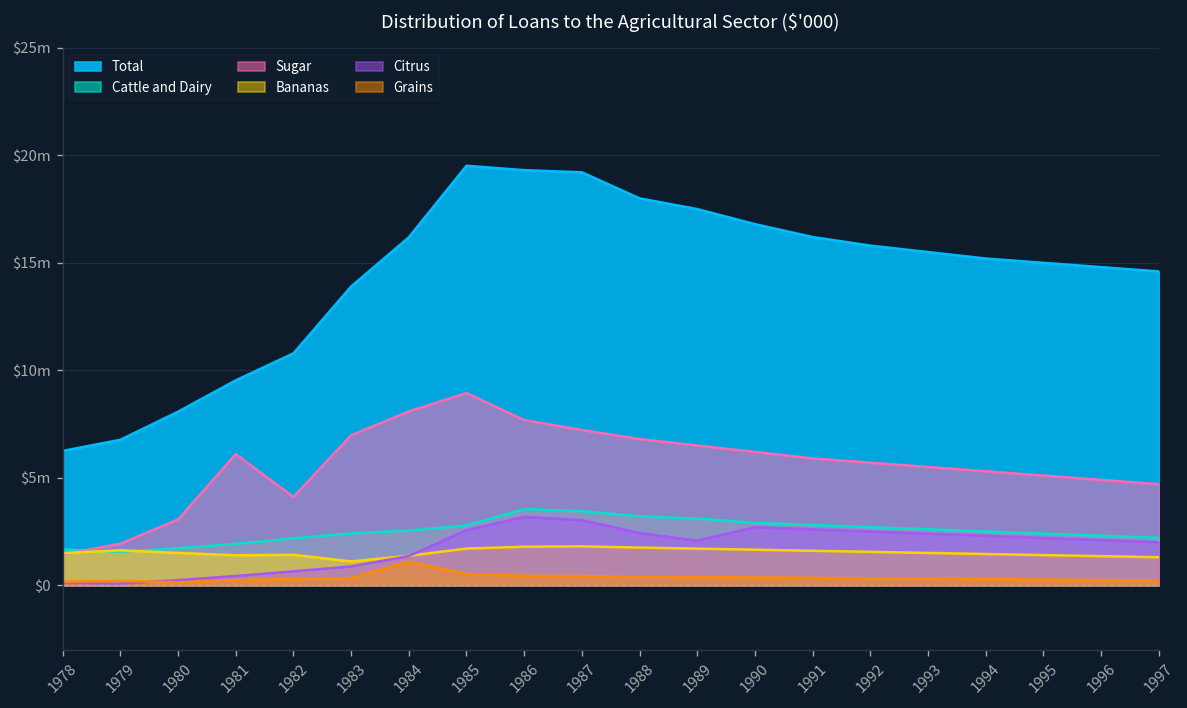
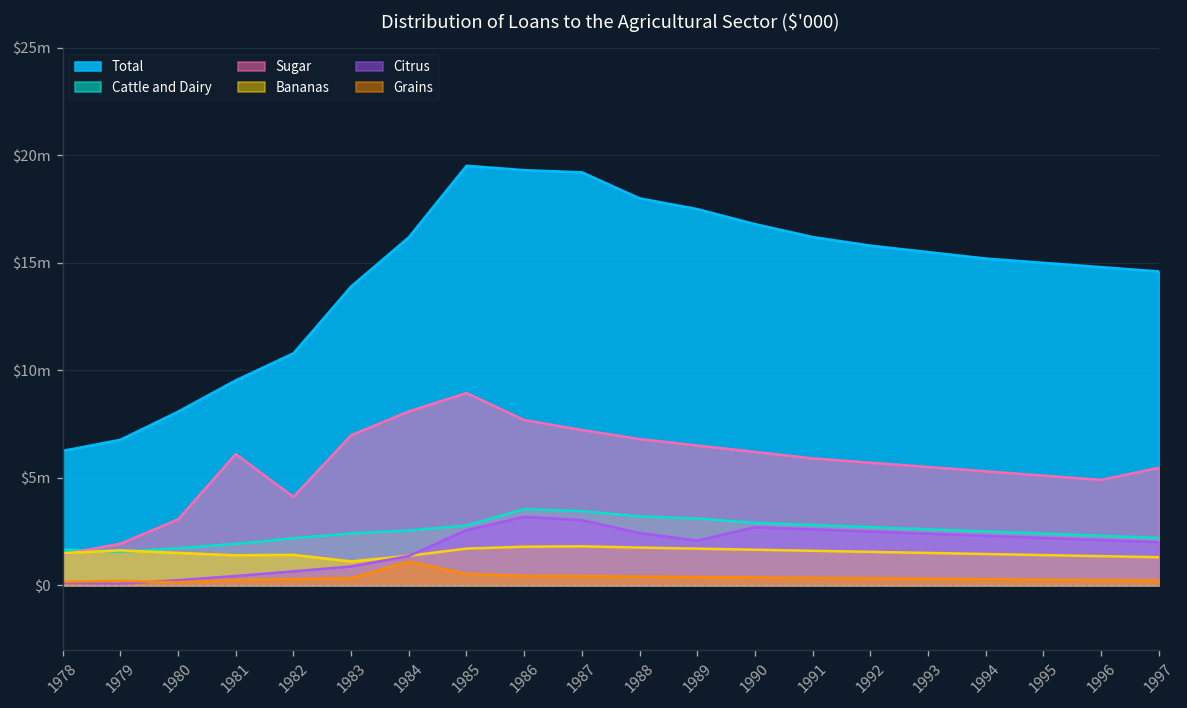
  {
    "Total": {
      "1978": "$6.2m",
      "1979": "$6.8m",
      "1980": "$8.1m",
      "1981": "$9.5m",
      "1982": "$10.8m",
      "1983": "$13.9m",
      "1984": "$16.2m",
      "1985": "$19.5m",
      "1986": "$19.3m",
      "1987": "$19.2m",
      "1988": "$18.0m",
      "1989": "$17.5m",
      "1990": "$16.8m",
      "1991": "$16.2m",
      "1992": "$15.8m",
      "1993": "$15.5m",
      "1994": "$15.2m",
      "1995": "$15.0m",
      "1996": "$14.8m",
      "1997": "$14.6m"
    },
    "Cattle and Dairy": {
      "1978": "$1.7m",
      "1980": "$1.7m",
      "1981": "$1.9m",
      "1982": "$2.2m",
      "1983": "$2.4m",
      "1984": "$2.5m",
      "1985": "$2.8m",
      "1986": "$3.5m",
      "1987": "$3.4m",
      "1988": "$3.2m",
      "1989": "$3.1m",
      "1990": "$2.9m",
      "1991": "$2.8m",
      "1992": "$2.7m",
      "1993": "$2.6m",
      "1994": "$2.5m",
      "1995": "$2.4m",
      "1996": "$2.3m",
      "1997": "$2.2m"
    },
    "Sugar": {
      "1979": "$1.9m",
      "1980": "$3.1m",
      "1981": "$6.1m",
      "1982": "$4.1m",
      "1983": "$7.0m",
      "1984": "$8.1m",
      "1985": "$8.9m",
      "1986": "$7.7m",
      "1987": "$7.2m",
      "1988": "$6.8m",
      "1989": "$6.5m",
      "1990": "$6.2m",
      "1991": "$5.9m",
      "1992": "$5.7m",
      "1993": "$5.5m",
      "1994": "$5.3m",
      "1995": "$5.1m",
      "1996": "$4.9m",
-     "1997": "$4.7m"
+     "1997": "$5.5m"
    },
    "Citrus": {
      "1981": "$0.4m",
      "1982": "$0.6m",
      "1983": "$0.9m",
      "1985": "$2.6m",
      "1986": "$3.2m",
      "1987": "$3.0m",
      "1988": "$2.4m",
      "1989": "$2.1m",
      "1990": "$2.7m",
      "1991": "$2.6m",
      "1992": "$2.5m",
      "1993": "$2.4m",
      "1994": "$2.3m",
      "1995": "$2.2m",
      "1996": "$2.1m",
      "1997": "$2.0m"
    }
  }
